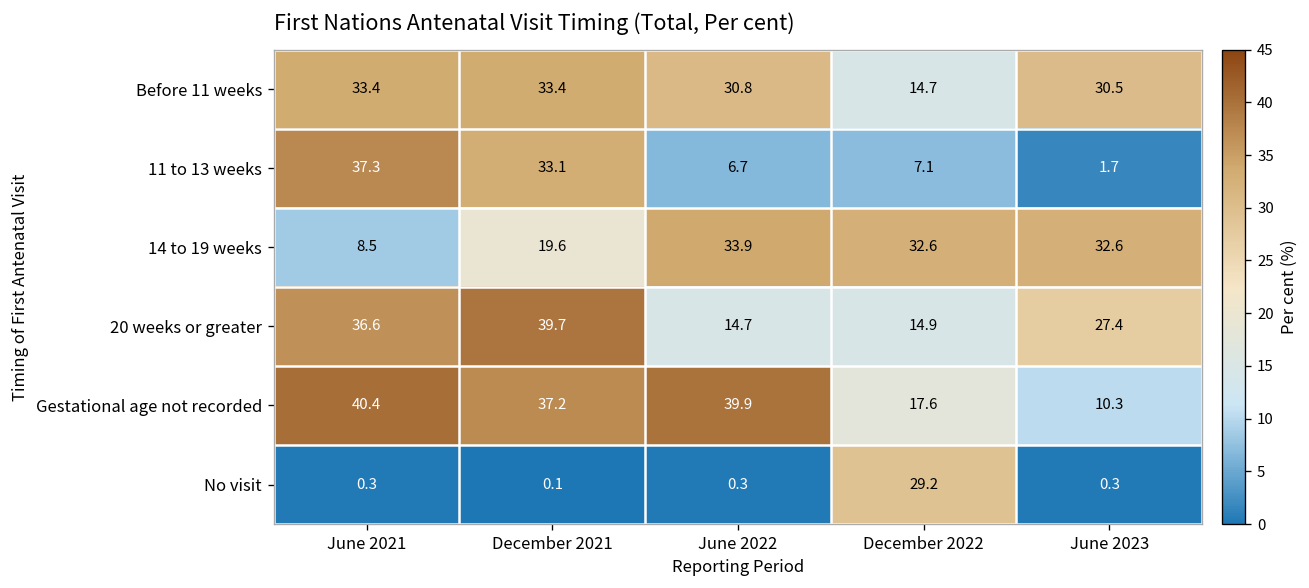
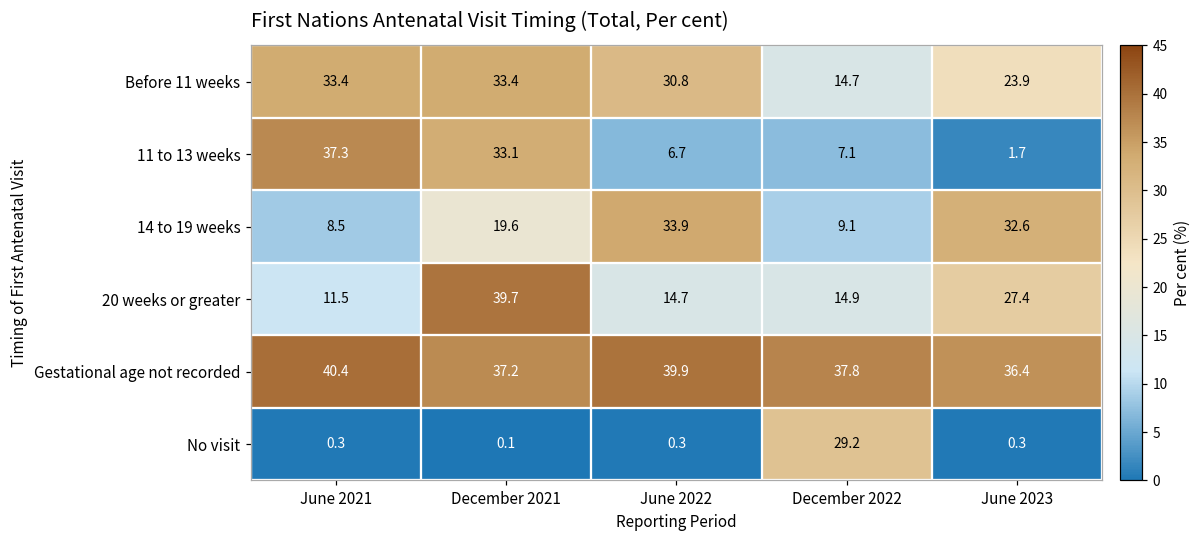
  {
    "Before 11 weeks": {
      "June 2021": 33.4,
      "December 2021": 33.4,
      "June 2022": 30.8,
      "December 2022": 14.7,
-     "June 2023": 30.5
+     "June 2023": 23.9
    },
    "11 to 13 weeks": {
      "June 2021": 37.3,
      "December 2021": 33.1,
      "June 2022": 6.7,
      "December 2022": 7.1,
      "June 2023": 1.7
    },
    "14 to 19 weeks": {
      "June 2021": 8.5,
      "December 2021": 19.6,
      "June 2022": 33.9,
-     "December 2022": 32.6,
+     "December 2022": 9.1,
      "June 2023": 32.6
    },
    "20 weeks or greater": {
-     "June 2021": 36.6,
+     "June 2021": 11.5,
      "December 2021": 39.7,
      "June 2022": 14.7,
      "December 2022": 14.9,
      "June 2023": 27.4
    },
    "Gestational age not recorded": {
      "June 2021": 40.4,
      "December 2021": 37.2,
      "June 2022": 39.9,
-     "December 2022": 17.6,
-     "June 2023": 10.3
+     "December 2022": 37.8,
+     "June 2023": 36.4
    },
    "No visit": {
      "June 2021": 0.3,
      "December 2021": 0.1,
      "June 2022": 0.3,
      "December 2022": 29.2,
      "June 2023": 0.3
    }
  }
